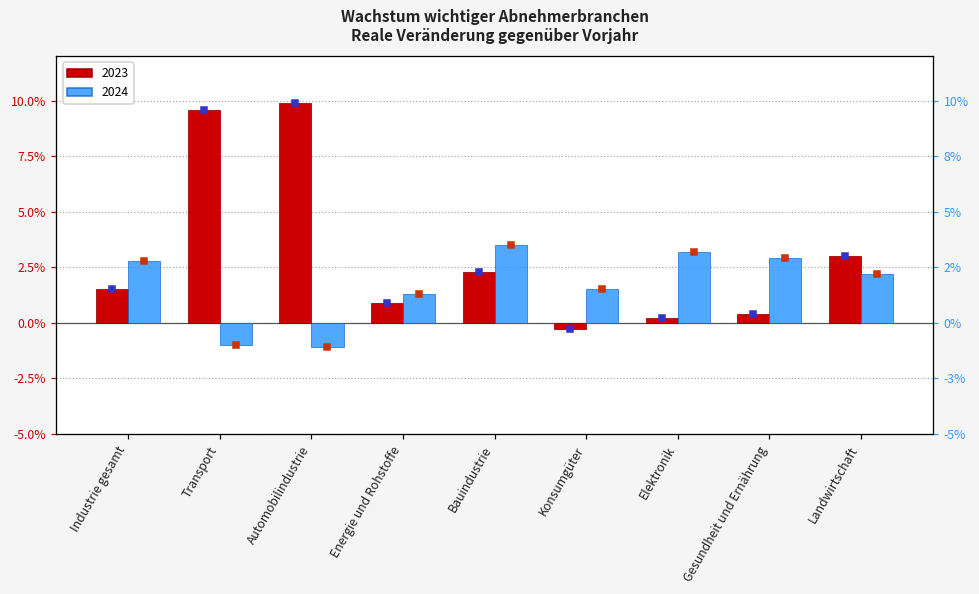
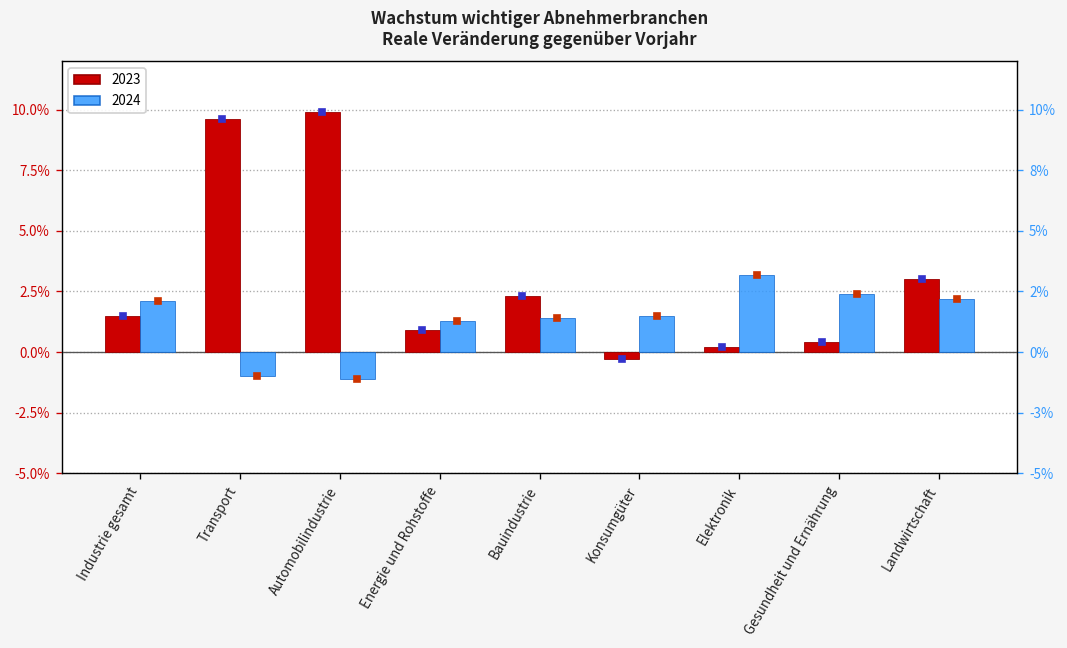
  {
    "2024": {
-     "Industrie gesamt": "2.8%",
+     "Industrie gesamt": "2.1%",
      "Transport": "-1.0%",
      "Automobilindustrie": "-1.1%",
      "Energie und Rohstoffe": "1.3%",
-     "Bauindustrie": "3.5%",
+     "Bauindustrie": "1.4%",
      "Konsumgüter": "1.5%",
      "Elektronik": "3.2%",
-     "Gesundheit und Ernährung": "2.9%",
+     "Gesundheit und Ernährung": "2.4%",
      "Landwirtschaft": "2.2%"
    }
  }
